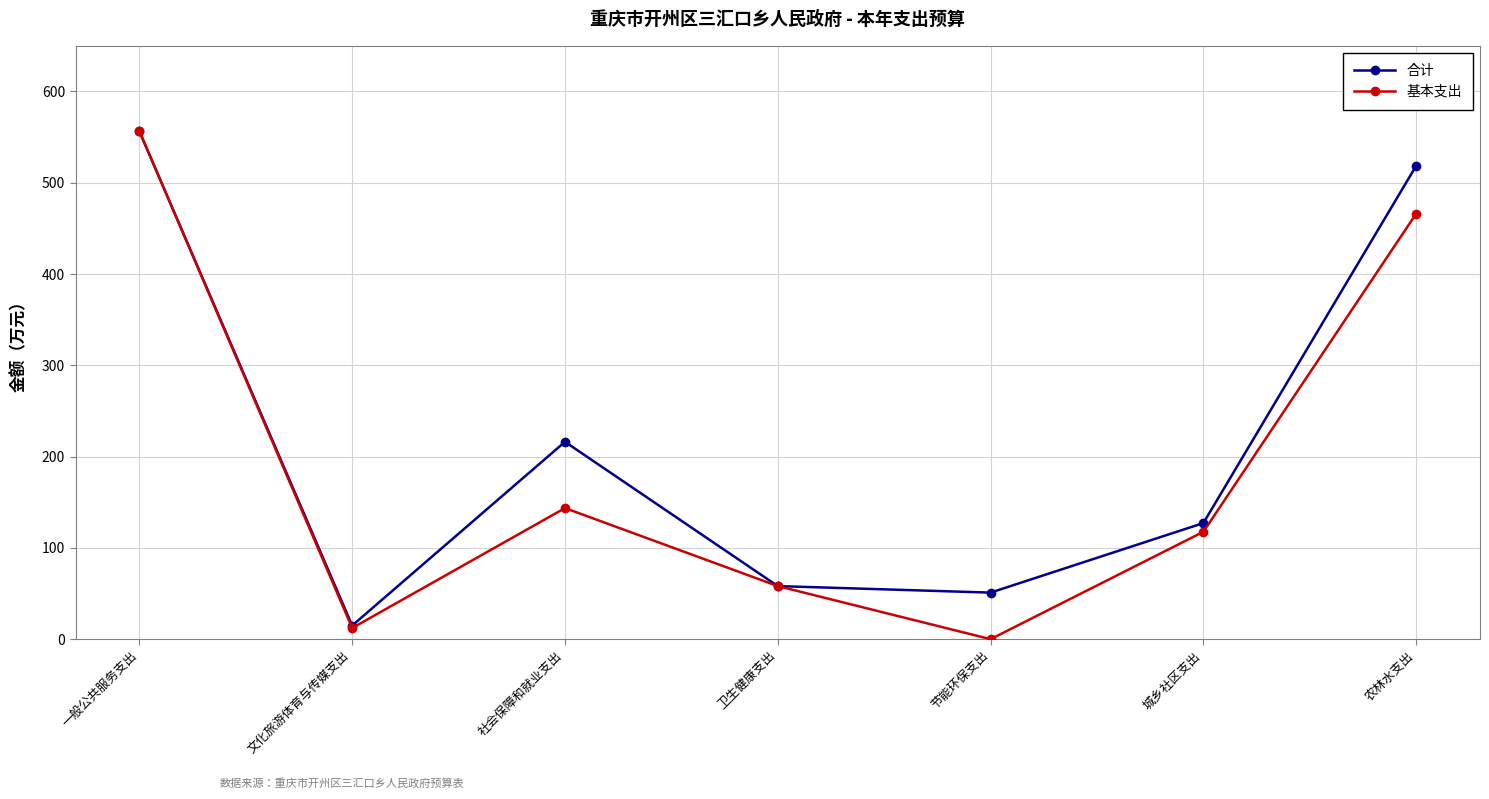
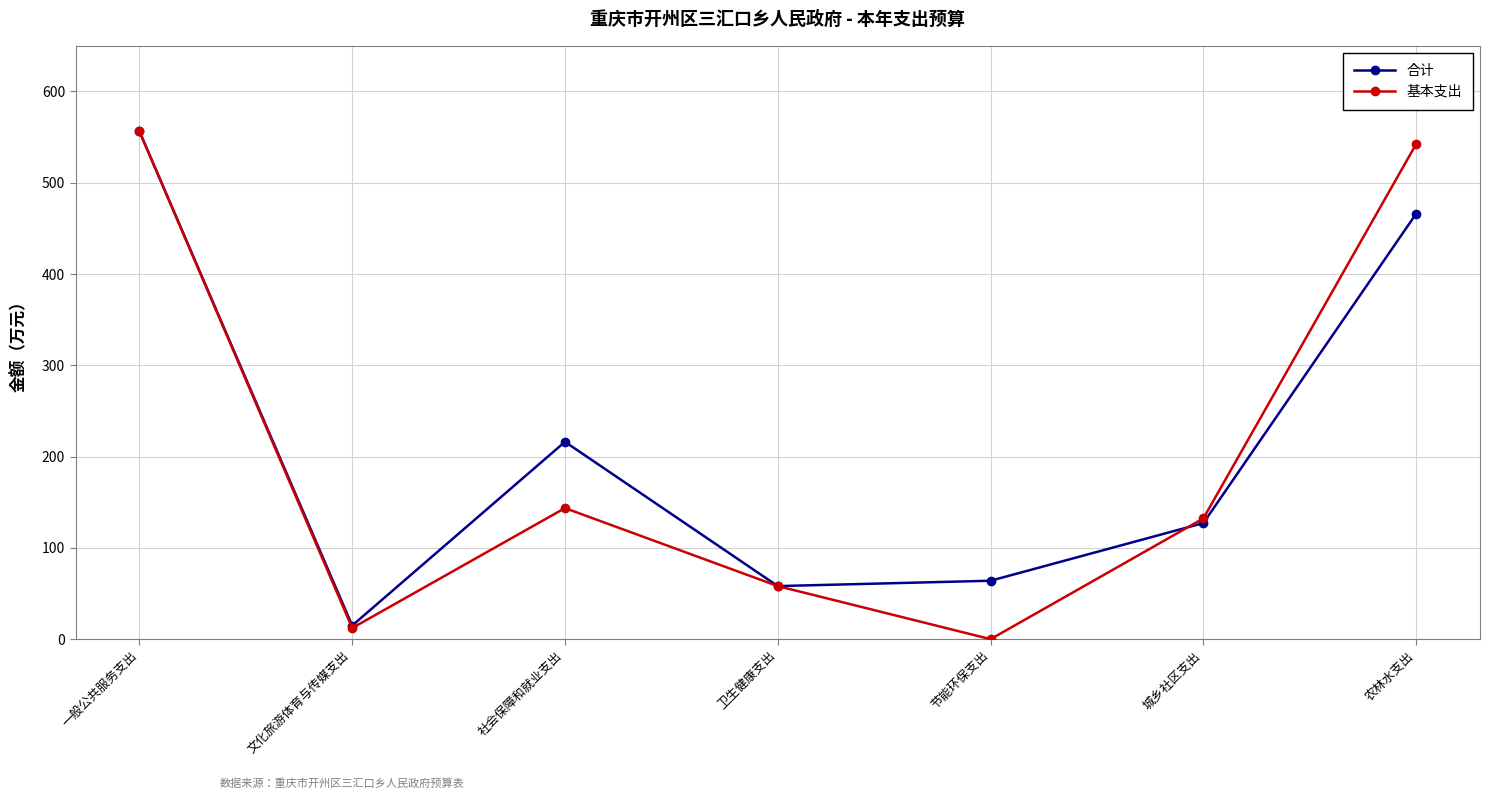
  {
    "合计": {
      "社会保障和就业支出": 220,
-     "节能环保支出": 50,
+     "节能环保支出": 60,
      "城乡社区支出": 130,
-     "农林水支出": 520
+     "农林水支出": 470
    },
    "基本支出": {
      "社会保障和就业支出": 140,
      "节能环保支出": 0,
-     "城乡社区支出": 120,
-     "农林水支出": 470
+     "城乡社区支出": 130,
+     "农林水支出": 540
    }
  }
